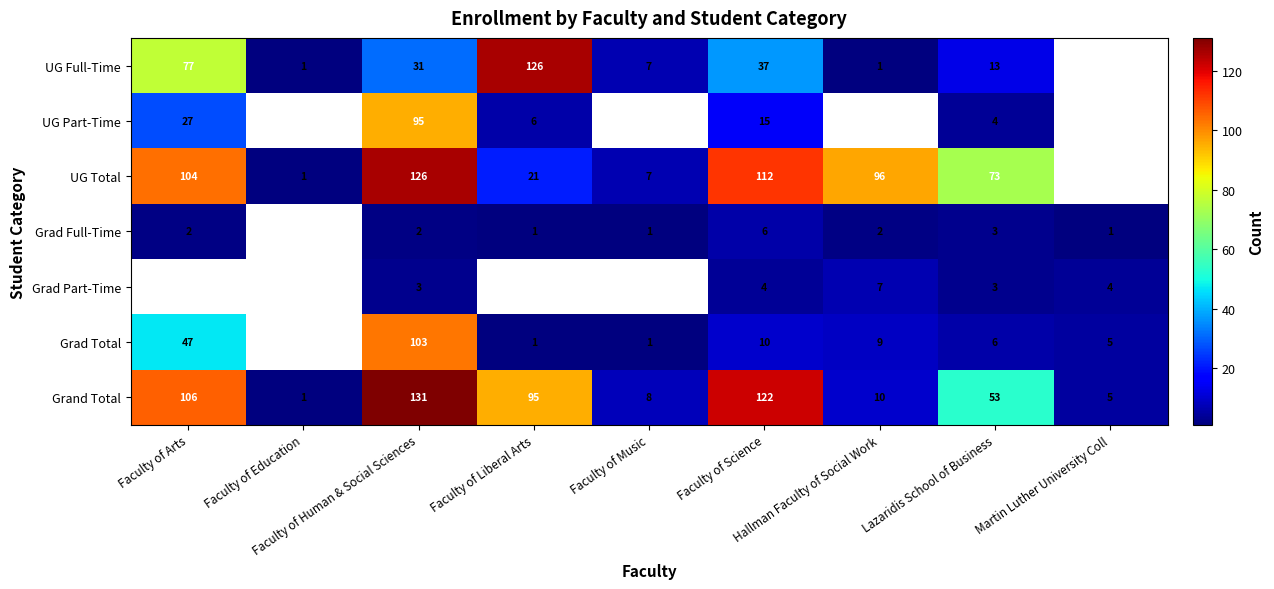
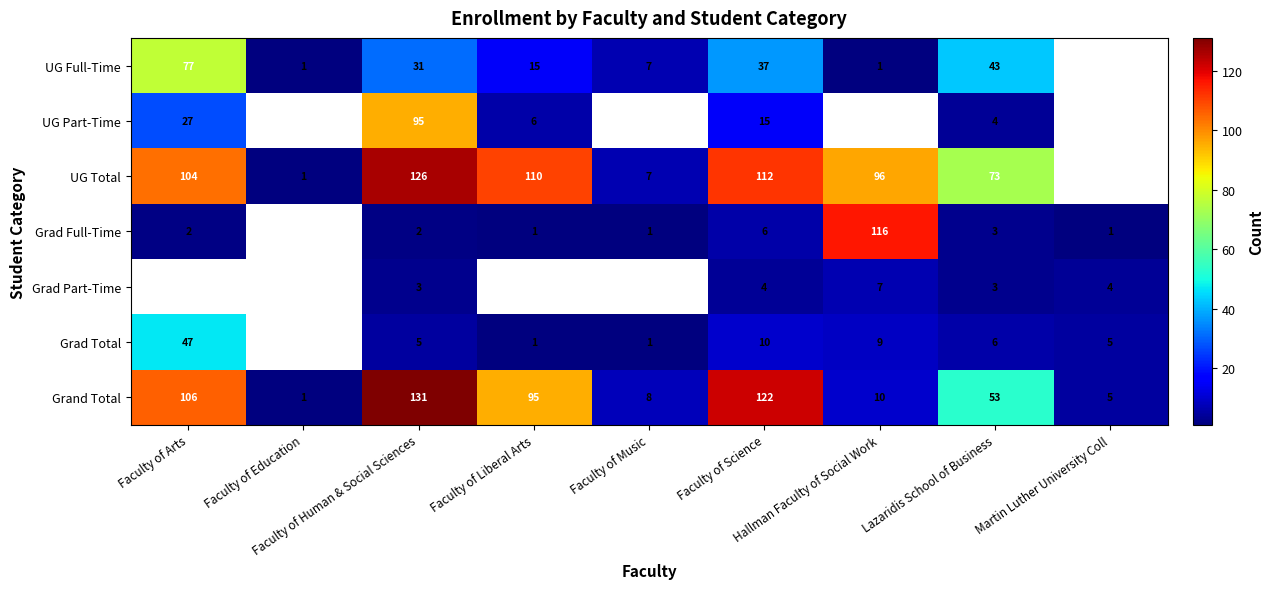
  {
    "UG Full-Time": {
      "Faculty of Arts": 77,
      "Faculty of Education": 1,
      "Faculty of Human & Social Sciences": 31,
-     "Faculty of Liberal Arts": 126,
+     "Faculty of Liberal Arts": 15,
      "Faculty of Music": 7,
      "Faculty of Science": 37,
      "Hallman Faculty of Social Work": 1,
-     "Lazaridis School of Business": 13
+     "Lazaridis School of Business": 43
    },
    "UG Part-Time": {
      "Faculty of Arts": 27,
      "Faculty of Human & Social Sciences": 95,
      "Faculty of Liberal Arts": 6,
      "Faculty of Science": 15,
      "Lazaridis School of Business": 4
    },
    "UG Total": {
      "Faculty of Arts": 104,
      "Faculty of Education": 1,
      "Faculty of Human & Social Sciences": 126,
-     "Faculty of Liberal Arts": 21,
+     "Faculty of Liberal Arts": 110,
      "Faculty of Music": 7,
      "Faculty of Science": 112,
      "Hallman Faculty of Social Work": 96,
      "Lazaridis School of Business": 73
    },
    "Grad Full-Time": {
      "Faculty of Arts": 2,
      "Faculty of Human & Social Sciences": 2,
      "Faculty of Liberal Arts": 1,
      "Faculty of Music": 1,
      "Faculty of Science": 6,
-     "Hallman Faculty of Social Work": 2,
+     "Hallman Faculty of Social Work": 116,
      "Lazaridis School of Business": 3,
      "Martin Luther University Coll": 1
    },
    "Grad Part-Time": {
      "Faculty of Human & Social Sciences": 3,
      "Faculty of Science": 4,
      "Hallman Faculty of Social Work": 7,
      "Lazaridis School of Business": 3,
      "Martin Luther University Coll": 4
    },
    "Grad Total": {
      "Faculty of Arts": 47,
-     "Faculty of Human & Social Sciences": 103,
+     "Faculty of Human & Social Sciences": 5,
      "Faculty of Liberal Arts": 1,
      "Faculty of Music": 1,
      "Faculty of Science": 10,
      "Hallman Faculty of Social Work": 9,
      "Lazaridis School of Business": 6,
      "Martin Luther University Coll": 5
    },
    "Grand Total": {
      "Faculty of Arts": 106,
      "Faculty of Education": 1,
      "Faculty of Human & Social Sciences": 131,
      "Faculty of Liberal Arts": 95,
      "Faculty of Music": 8,
      "Faculty of Science": 122,
      "Hallman Faculty of Social Work": 10,
      "Lazaridis School of Business": 53,
      "Martin Luther University Coll": 5
    }
  }
